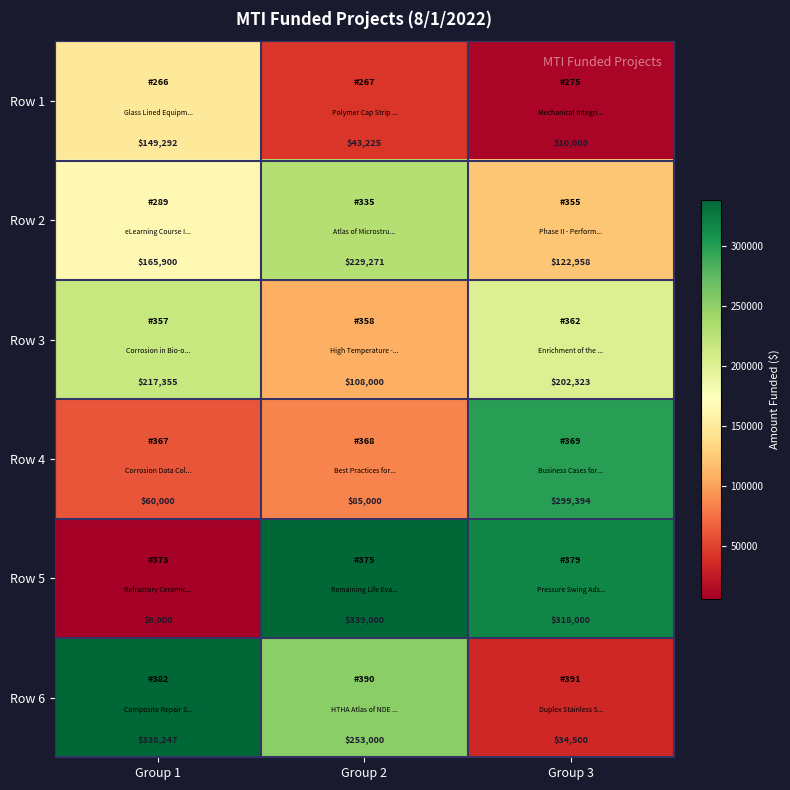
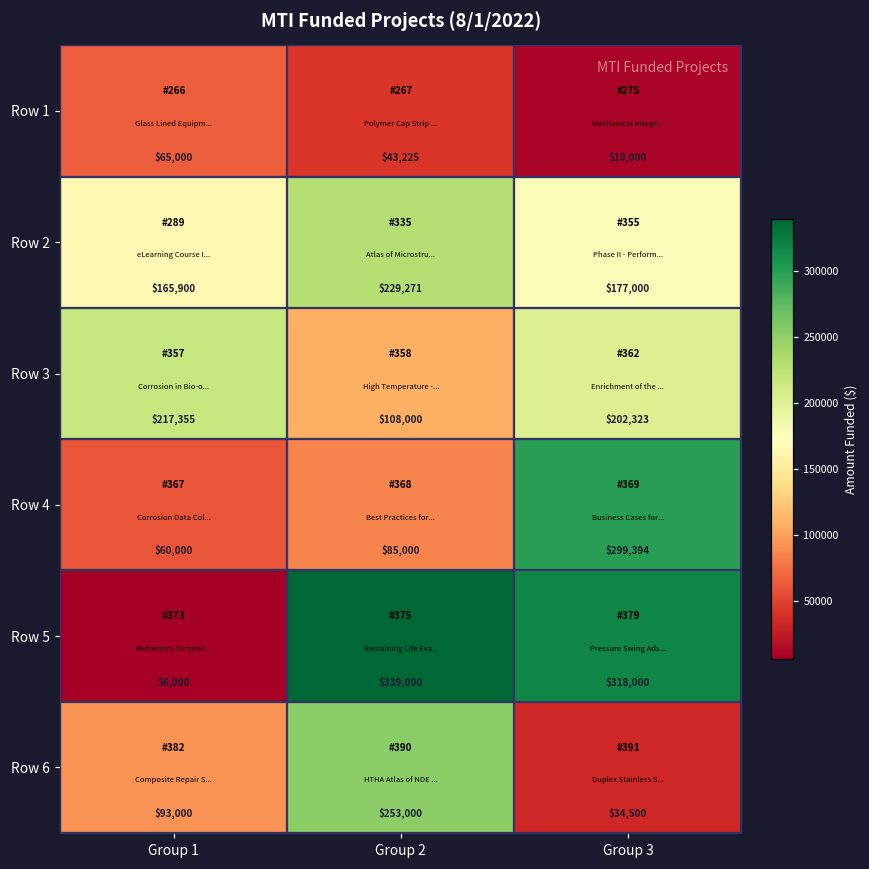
  {
    "Row 1": {
-     "Group 1": "$149,292"
+     "Group 1": "$65,000"
    },
    "Row 2": {
-     "Group 3": "$122,958"
+     "Group 3": "$177,000"
    },
    "Row 6": {
-     "Group 1": "$338,247"
+     "Group 1": "$93,000"
    }
  }
